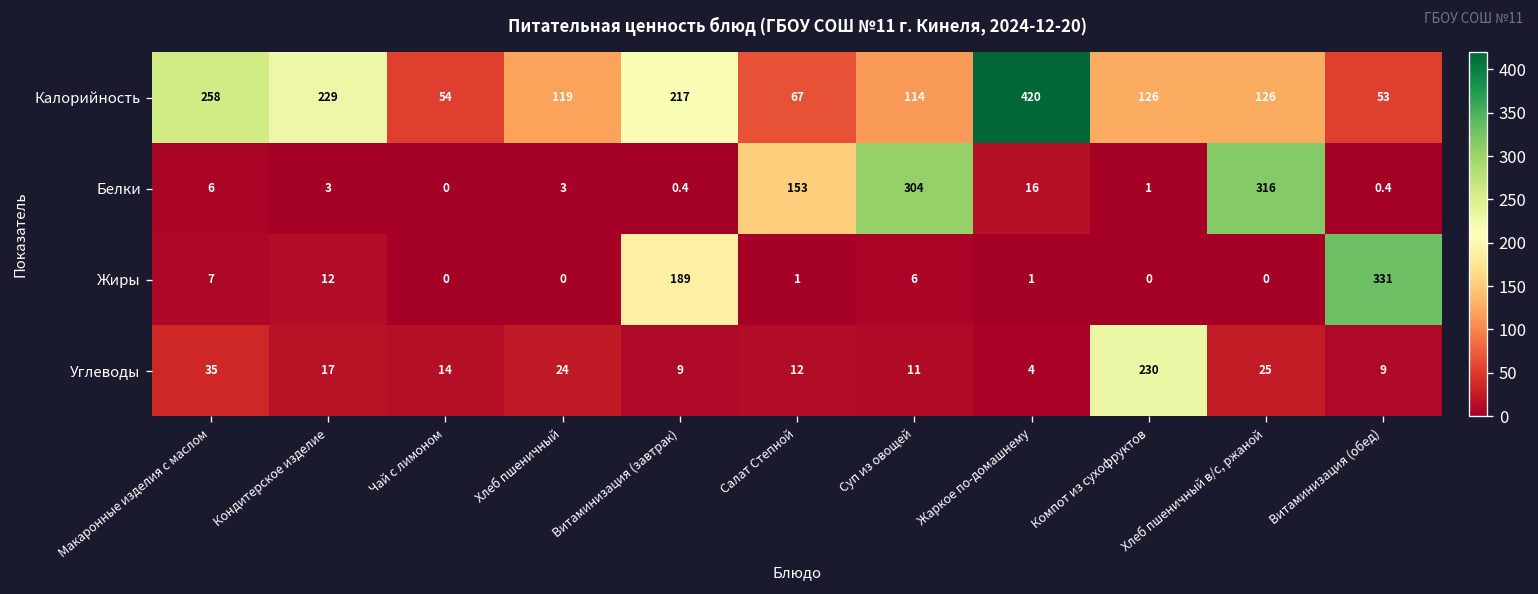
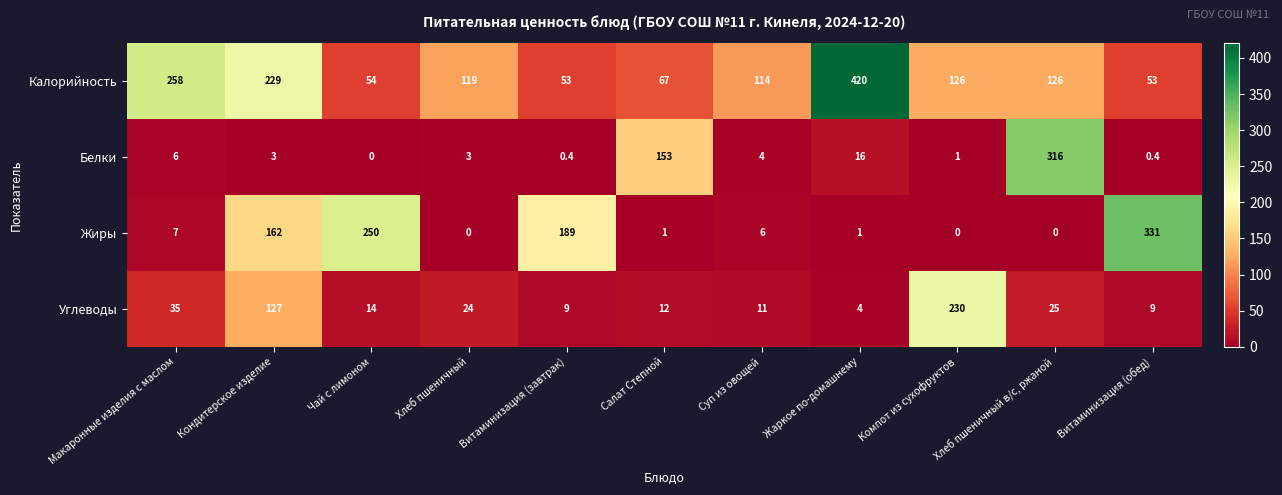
  {
    "Калорийность": {
      "Макаронные изделия с маслом": 258,
      "Кондитерское изделие": 229,
      "Чай с лимоном": 54,
      "Хлеб пшеничный": 119,
-     "Витаминизация (завтрак)": 217,
+     "Витаминизация (завтрак)": 53,
      "Салат Степной": 67,
      "Суп из овощей": 114,
      "Жаркое по-домашнему": 420,
      "Компот из сухофруктов": 126,
      "Хлеб пшеничный в/с, ржаной": 126,
      "Витаминизация (обед)": 53
    },
    "Белки": {
      "Макаронные изделия с маслом": 6,
      "Кондитерское изделие": 3,
      "Чай с лимоном": 0,
      "Хлеб пшеничный": 3,
      "Витаминизация (завтрак)": 0.4,
      "Салат Степной": 153,
-     "Суп из овощей": 304,
+     "Суп из овощей": 4,
      "Жаркое по-домашнему": 16,
      "Компот из сухофруктов": 1,
      "Хлеб пшеничный в/с, ржаной": 316,
      "Витаминизация (обед)": 0.4
    },
    "Жиры": {
      "Макаронные изделия с маслом": 7,
-     "Кондитерское изделие": 12,
-     "Чай с лимоном": 0,
+     "Кондитерское изделие": 162,
+     "Чай с лимоном": 250,
      "Хлеб пшеничный": 0,
      "Витаминизация (завтрак)": 189,
      "Салат Степной": 1,
      "Суп из овощей": 6,
      "Жаркое по-домашнему": 1,
      "Компот из сухофруктов": 0,
      "Хлеб пшеничный в/с, ржаной": 0,
      "Витаминизация (обед)": 331
    },
    "Углеводы": {
      "Макаронные изделия с маслом": 35,
-     "Кондитерское изделие": 17,
+     "Кондитерское изделие": 127,
      "Чай с лимоном": 14,
      "Хлеб пшеничный": 24,
      "Витаминизация (завтрак)": 9,
      "Салат Степной": 12,
      "Суп из овощей": 11,
      "Жаркое по-домашнему": 4,
      "Компот из сухофруктов": 230,
      "Хлеб пшеничный в/с, ржаной": 25,
      "Витаминизация (обед)": 9
    }
  }
